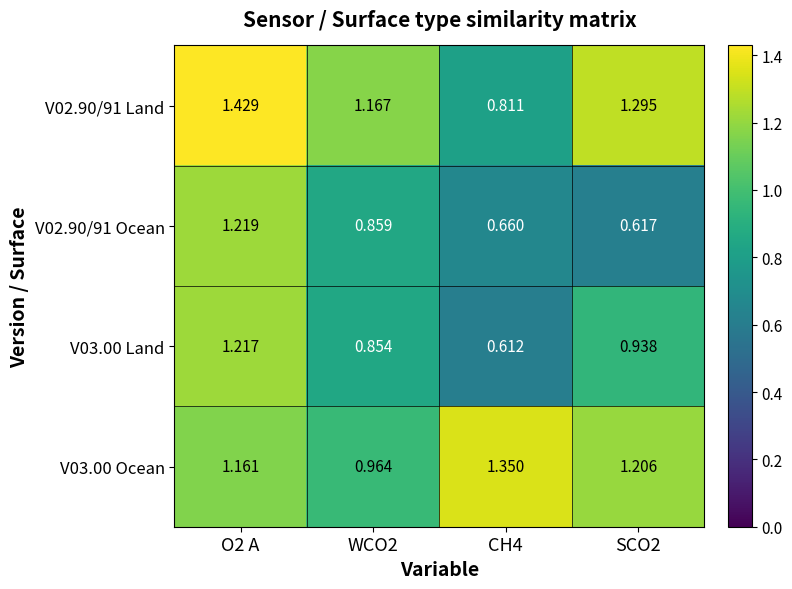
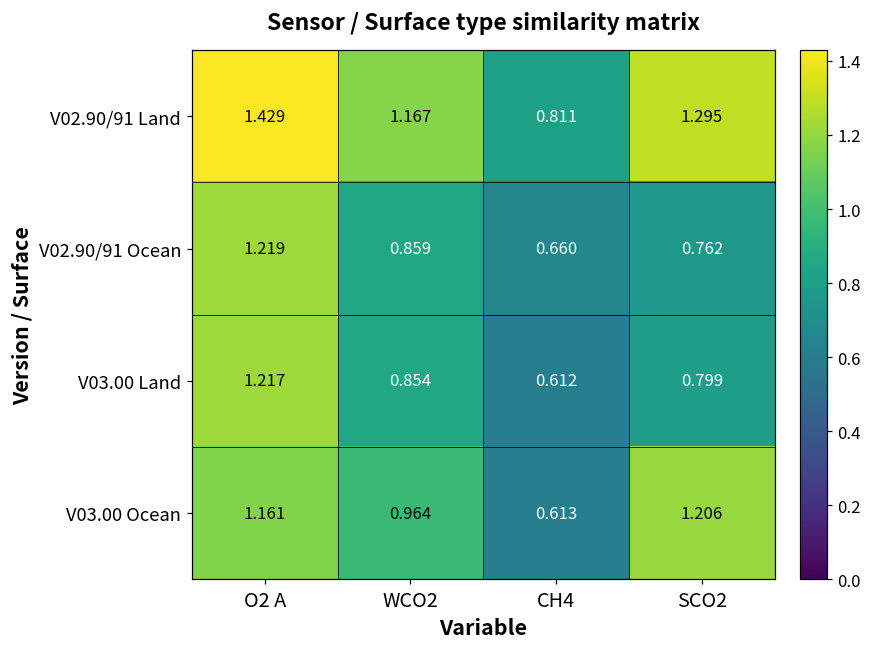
  {
    "V02.90/91 Land": {
      "O2 A": 1.429,
      "WCO2": 1.167,
      "CH4": 0.811,
      "SCO2": 1.295
    },
    "V02.90/91 Ocean": {
      "O2 A": 1.219,
      "WCO2": 0.859,
      "CH4": 0.660,
-     "SCO2": 0.617
+     "SCO2": 0.762
    },
    "V03.00 Land": {
      "O2 A": 1.217,
      "WCO2": 0.854,
      "CH4": 0.612,
-     "SCO2": 0.938
+     "SCO2": 0.799
    },
    "V03.00 Ocean": {
      "O2 A": 1.161,
      "WCO2": 0.964,
-     "CH4": 1.350,
+     "CH4": 0.613,
      "SCO2": 1.206
    }
  }
